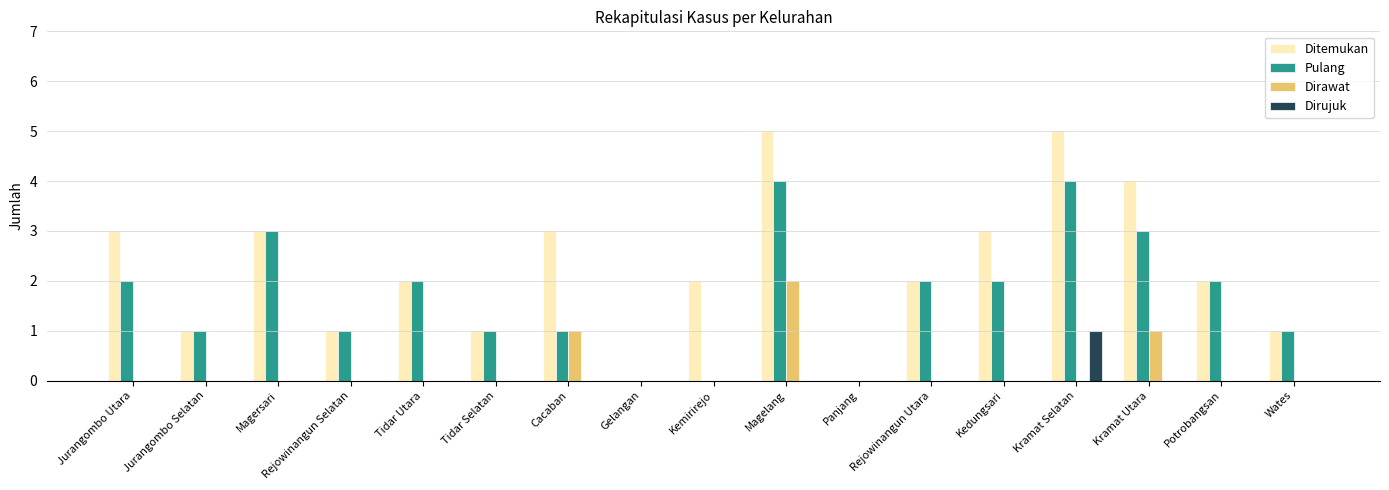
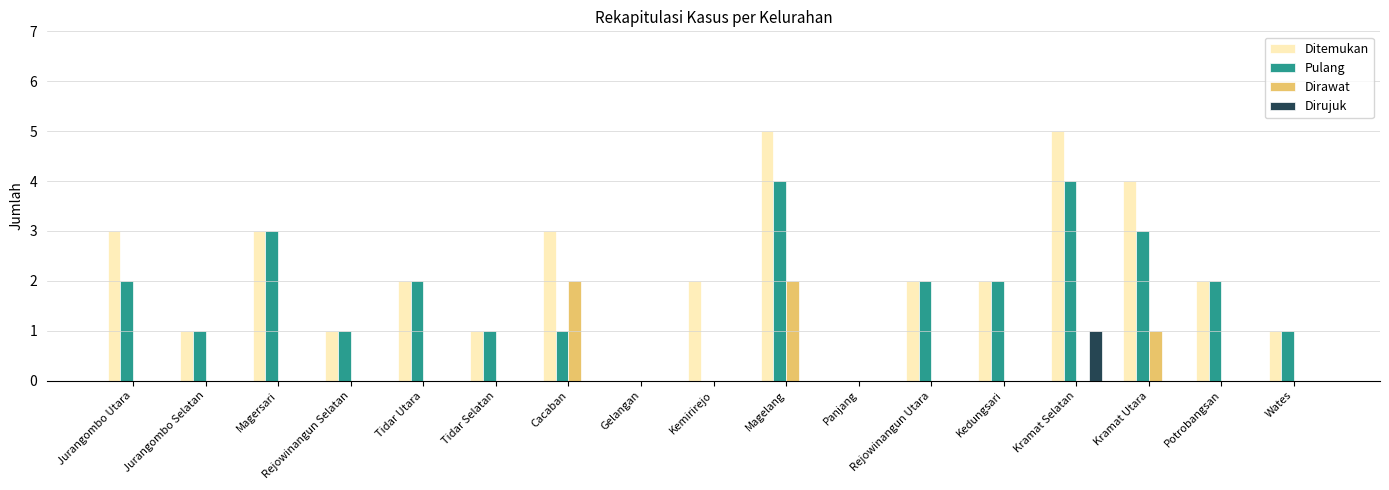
  {
    "Ditemukan": {
      "Jurangombo Utara": 3,
      "Jurangombo Selatan": 1,
      "Magersari": 3,
      "Rejowinangun Selatan": 1,
      "Tidar Utara": 2,
      "Tidar Selatan": 1,
      "Cacaban": 3,
      "Gelangan": 0,
      "Kemirirejo": 2,
      "Magelang": 5,
      "Panjang": 0,
      "Rejowinangun Utara": 2,
-     "Kedungsari": 3,
+     "Kedungsari": 2,
      "Kramat Selatan": 5,
      "Kramat Utara": 4,
      "Potrobangsan": 2,
      "Wates": 1
    },
    "Pulang": {
      "Jurangombo Utara": 2,
      "Jurangombo Selatan": 1,
      "Magersari": 3,
      "Rejowinangun Selatan": 1,
      "Tidar Utara": 2,
      "Tidar Selatan": 1,
      "Cacaban": 1,
      "Gelangan": 0,
      "Kemirirejo": 0,
      "Magelang": 4,
      "Panjang": 0,
      "Rejowinangun Utara": 2,
      "Kedungsari": 2,
      "Kramat Selatan": 4,
      "Kramat Utara": 3,
      "Potrobangsan": 2,
      "Wates": 1
    },
    "Dirawat": {
      "Jurangombo Utara": 0,
      "Jurangombo Selatan": 0,
      "Magersari": 0,
      "Rejowinangun Selatan": 0,
      "Tidar Utara": 0,
      "Tidar Selatan": 0,
-     "Cacaban": 1,
+     "Cacaban": 2,
      "Gelangan": 0,
      "Kemirirejo": 0,
      "Magelang": 2,
      "Panjang": 0,
      "Rejowinangun Utara": 0,
      "Kedungsari": 0,
      "Kramat Selatan": 0,
      "Kramat Utara": 1,
      "Potrobangsan": 0,
      "Wates": 0
    },
    "Dirujuk": {
      "Jurangombo Utara": 0,
      "Jurangombo Selatan": 0,
      "Magersari": 0,
      "Rejowinangun Selatan": 0,
      "Tidar Utara": 0,
      "Tidar Selatan": 0,
      "Cacaban": 0,
      "Gelangan": 0,
      "Kemirirejo": 0,
      "Magelang": 0,
      "Panjang": 0,
      "Rejowinangun Utara": 0,
      "Kedungsari": 0,
      "Kramat Selatan": 1,
      "Kramat Utara": 0,
      "Potrobangsan": 0,
      "Wates": 0
    }
  }
